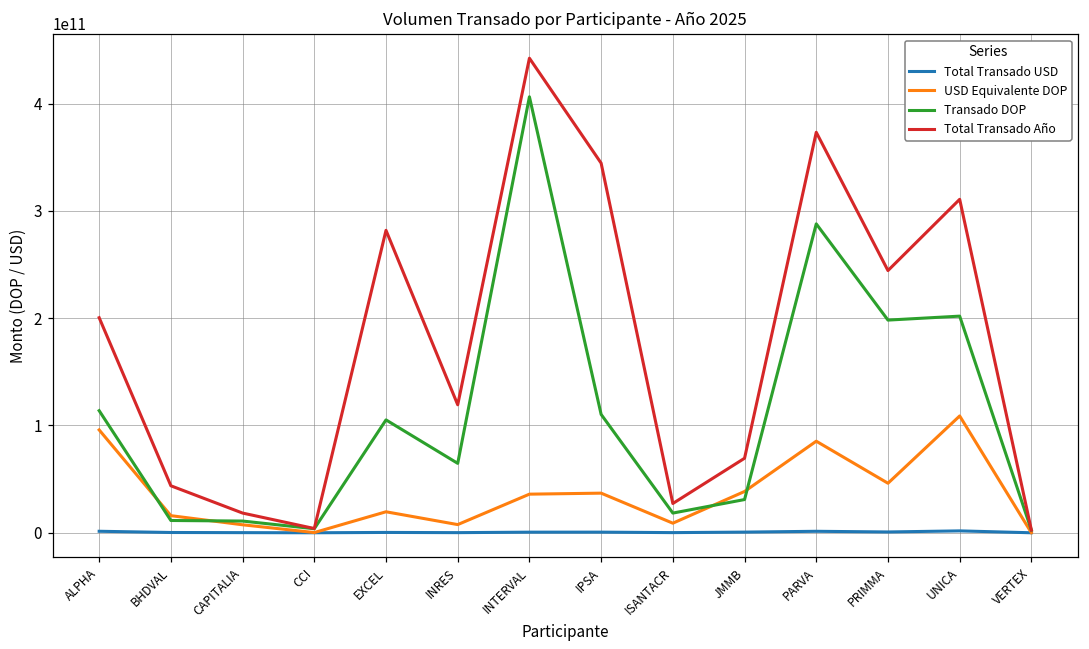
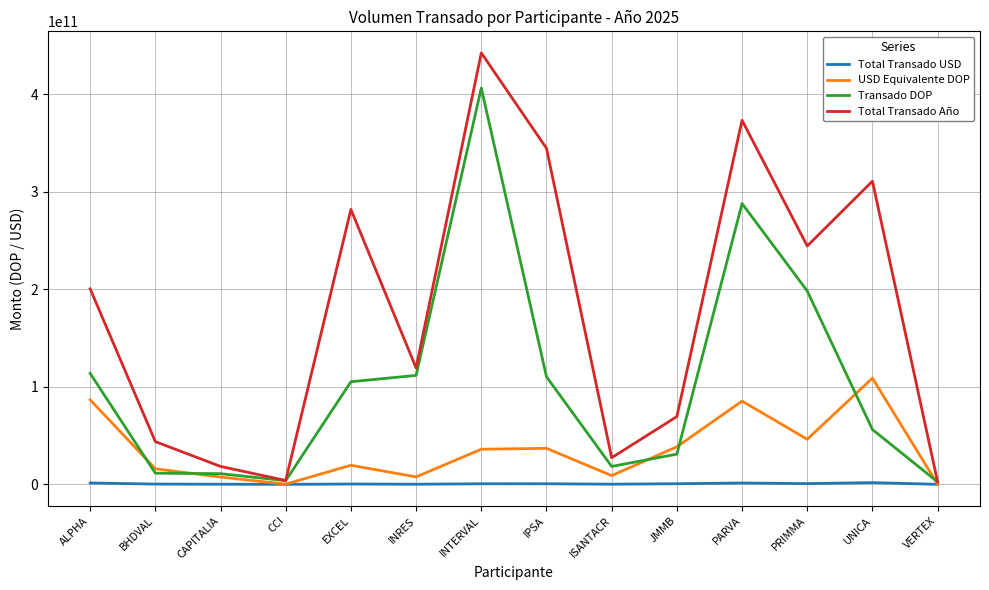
  {
    "Total Transado USD": {
      "ALPHA": 0,
      "BHDVAL": 0,
      "CAPITALIA": 0,
      "EXCEL": 0,
      "INRES": 0,
      "INTERVAL": 0,
      "IPSA": 0,
      "ISANTACR": 0,
      "JMMB": 0,
      "PARVA": 0,
      "PRIMMA": 0,
      "UNICA": 0
    },
    "USD Equivalente DOP": {
-     "ALPHA": 100000000000,
+     "ALPHA": 90000000000,
      "BHDVAL": 20000000000,
      "CAPITALIA": 10000000000,
      "EXCEL": 20000000000,
      "INRES": 10000000000,
      "INTERVAL": 40000000000,
      "IPSA": 40000000000,
      "ISANTACR": 10000000000,
      "JMMB": 40000000000,
      "PARVA": 90000000000,
      "PRIMMA": 50000000000,
      "UNICA": 110000000000
    },
    "Transado DOP": {
      "ALPHA": 110000000000,
      "BHDVAL": 10000000000,
      "CAPITALIA": 10000000000,
      "EXCEL": 110000000000,
-     "INRES": 60000000000,
+     "INRES": 110000000000,
      "INTERVAL": 410000000000,
      "IPSA": 110000000000,
      "ISANTACR": 20000000000,
      "JMMB": 30000000000,
      "PARVA": 290000000000,
      "PRIMMA": 200000000000,
-     "UNICA": 200000000000
+     "UNICA": 60000000000
    },
    "Total Transado Año": {
      "ALPHA": 200000000000,
      "BHDVAL": 40000000000,
      "CAPITALIA": 20000000000,
      "EXCEL": 280000000000,
      "INRES": 120000000000,
      "INTERVAL": 440000000000,
      "IPSA": 340000000000,
      "ISANTACR": 30000000000,
      "JMMB": 70000000000,
      "PARVA": 370000000000,
      "PRIMMA": 240000000000,
      "UNICA": 310000000000
    }
  }
